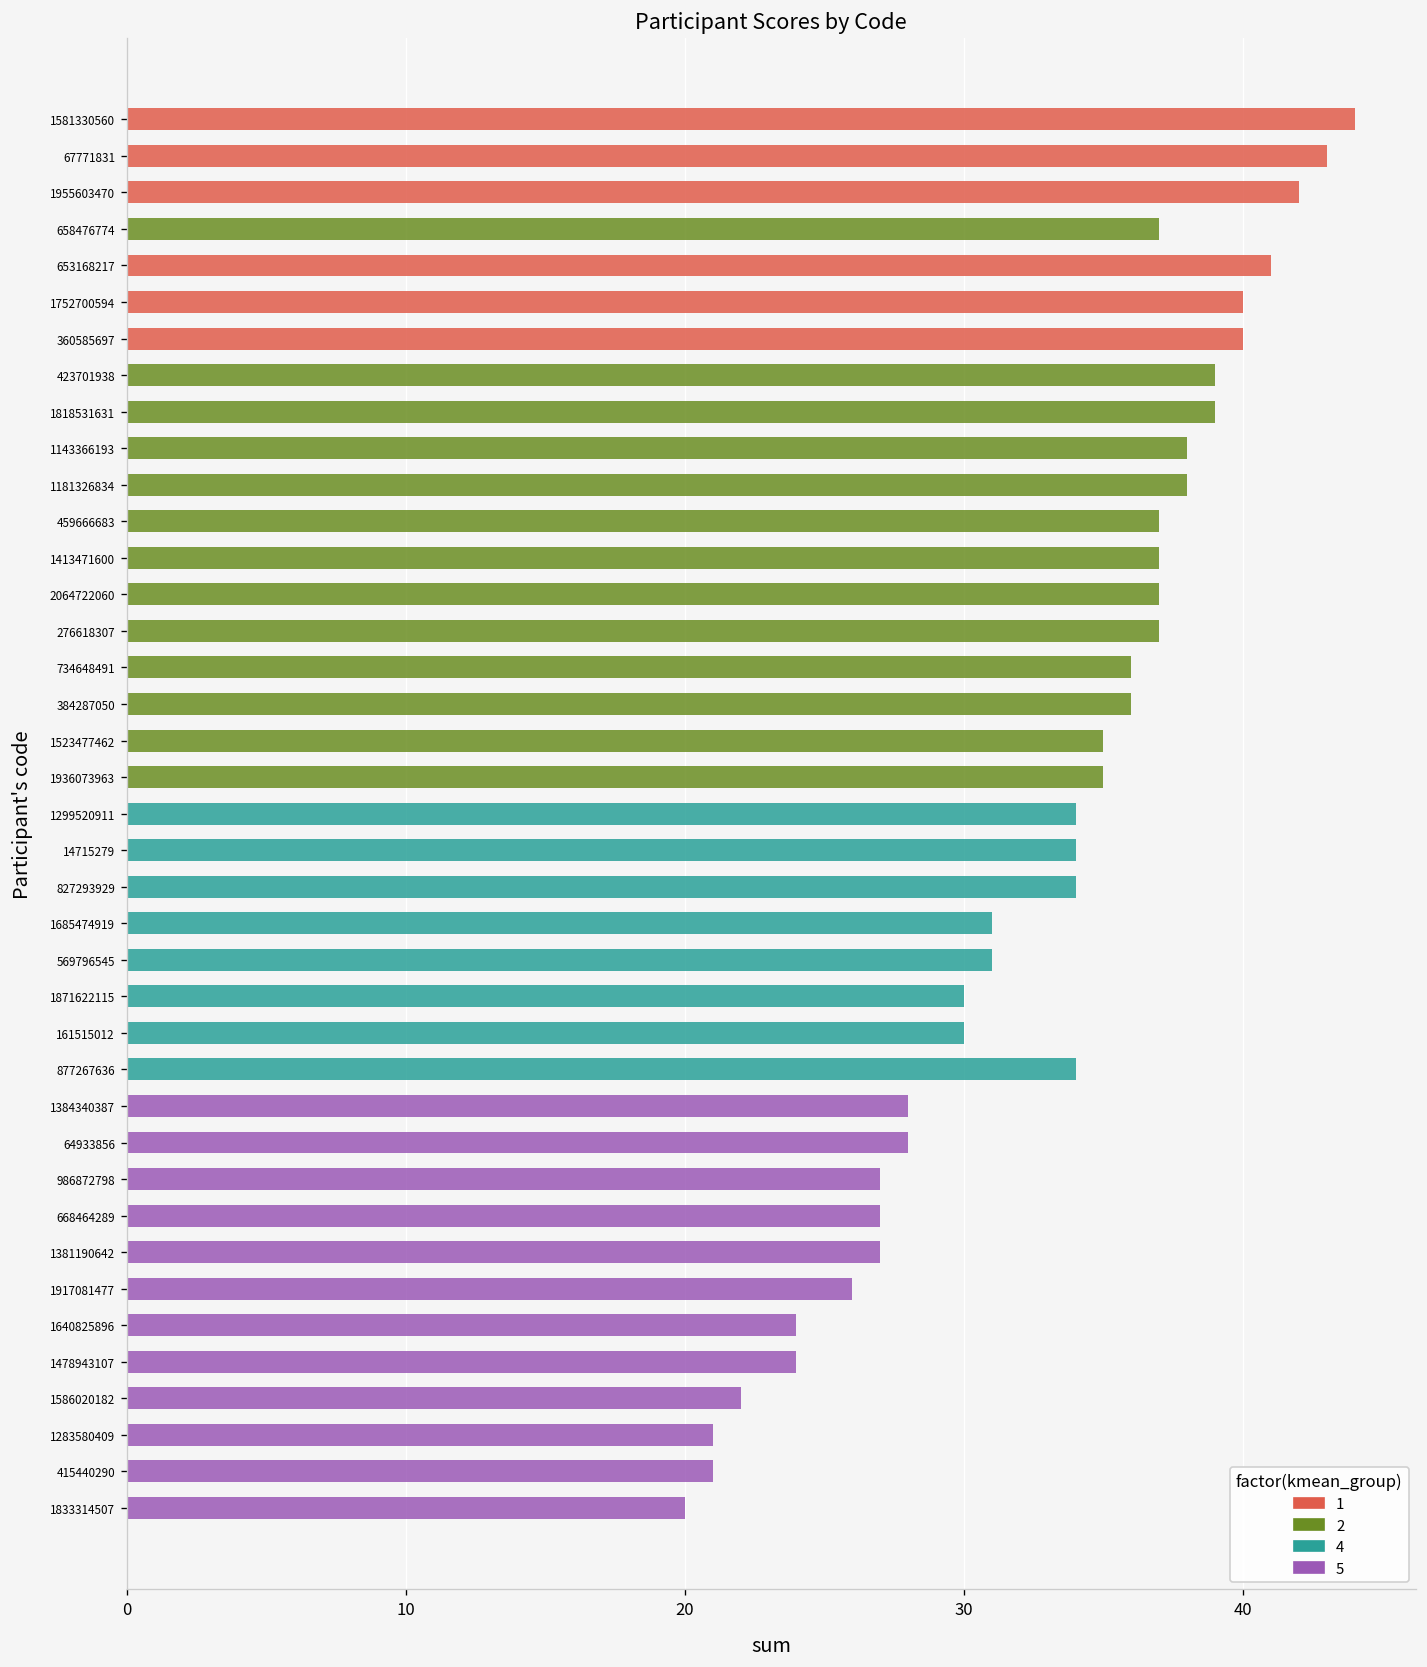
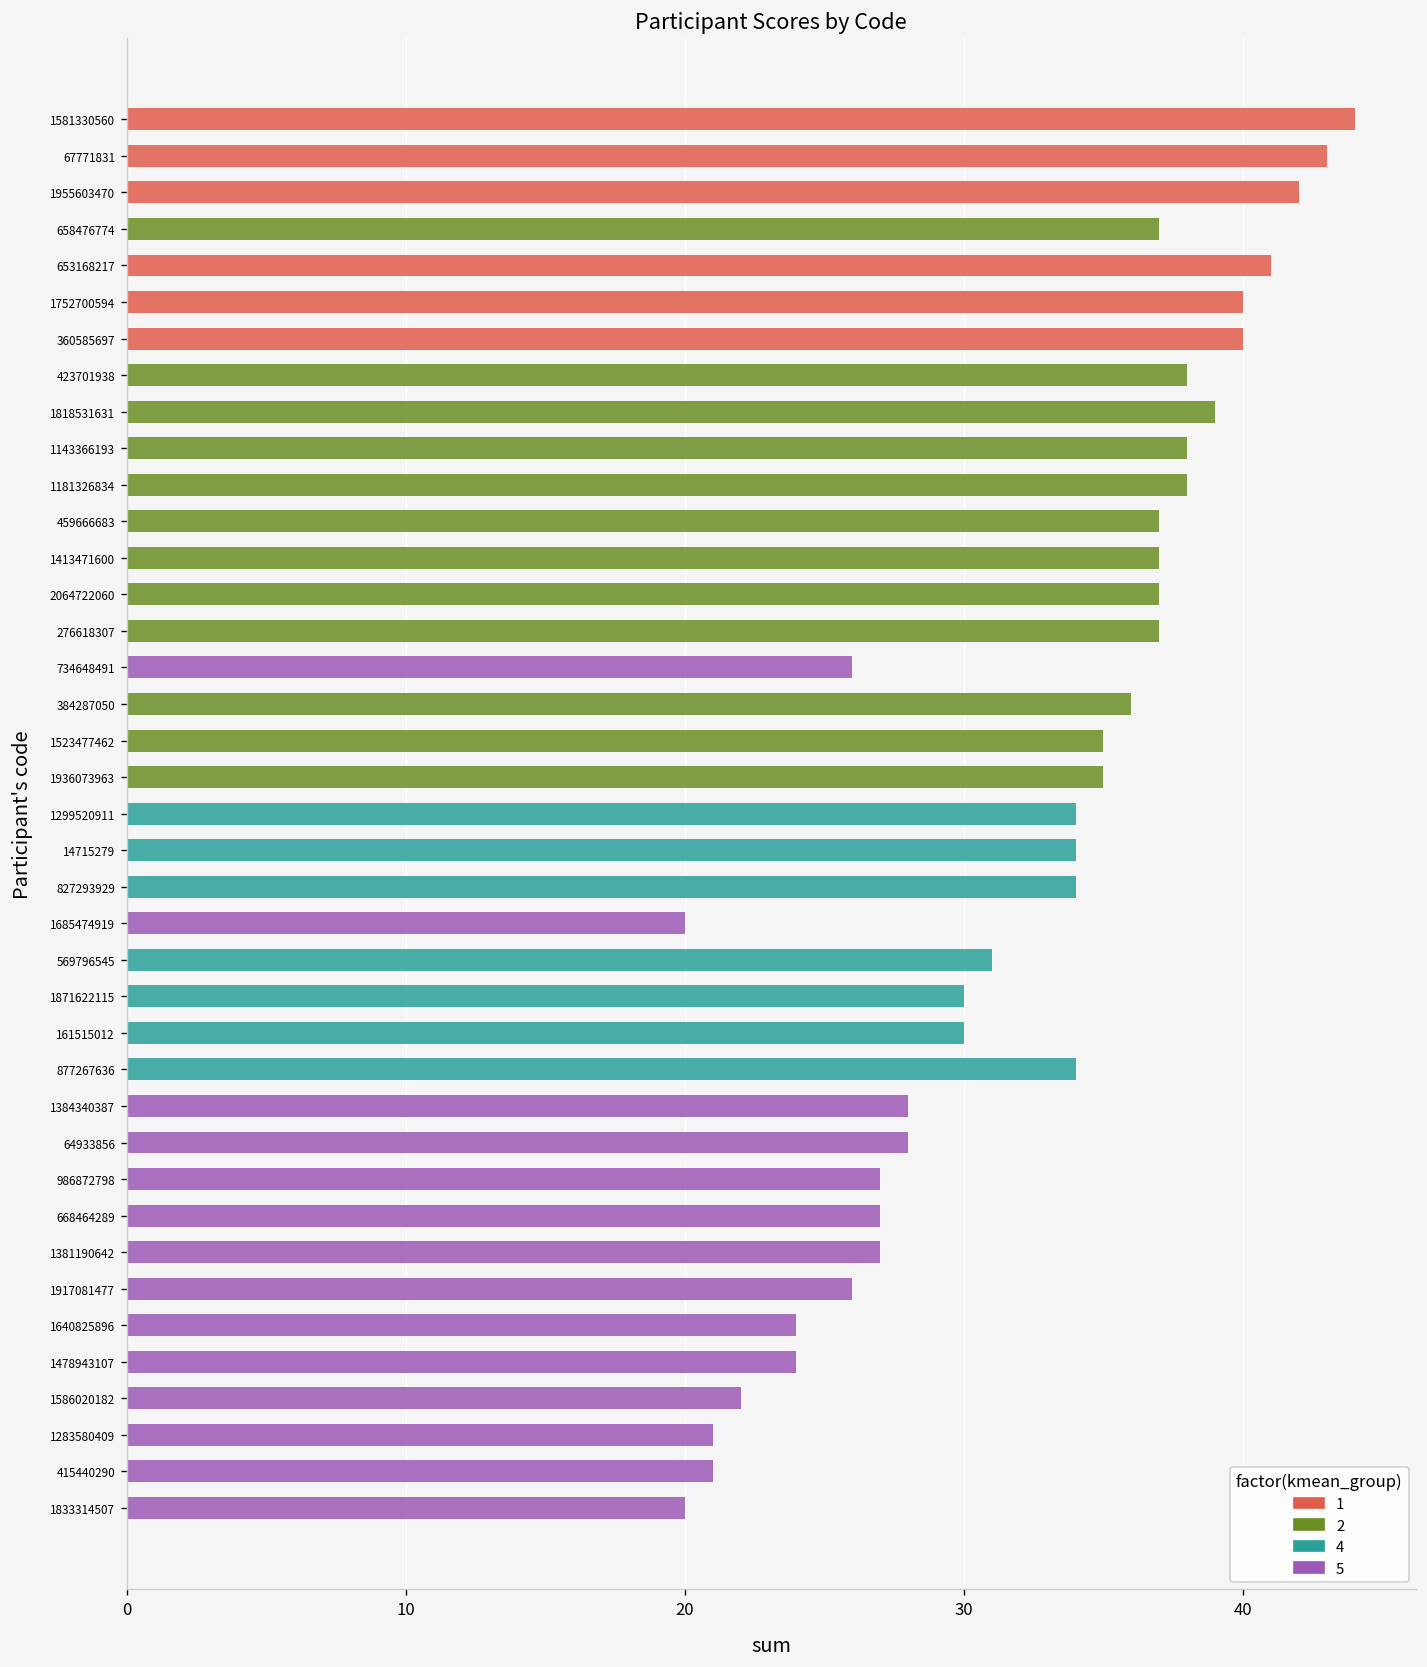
  {
    "1581330560": 44,
    "67771831": 43,
    "1955603470": 42,
    "658476774": 37,
    "653168217": 41,
    "1752700594": 40,
    "360585697": 40,
-   "423701938": 39,
+   "423701938": 38,
    "1818531631": 39,
    "1143366193": 38,
    "1181326834": 38,
    "459666683": 37,
    "1413471600": 37,
    "2064722060": 37,
    "276618307": 37,
-   "734648491": 36,
+   "734648491": 26,
    "384287050": 36,
    "1523477462": 35,
    "1936073963": 35,
    "1299520911": 34,
    "14715279": 34,
    "827293929": 34,
-   "1685474919": 31,
+   "1685474919": 20,
    "569796545": 31,
    "1871622115": 30,
    "161515012": 30,
    "877267636": 34,
    "1384340387": 28,
    "64933856": 28,
    "986872798": 27,
    "668464289": 27,
    "1381190642": 27,
    "1917081477": 26,
    "1640825896": 24,
    "1478943107": 24,
    "1586020182": 22,
    "1283580409": 21,
    "415440290": 21,
    "1833314507": 20
  }
